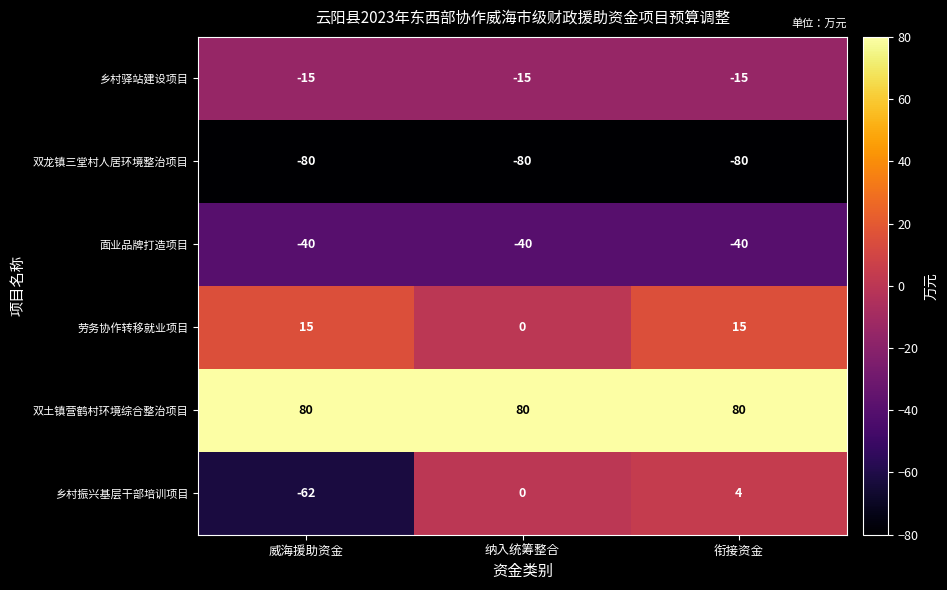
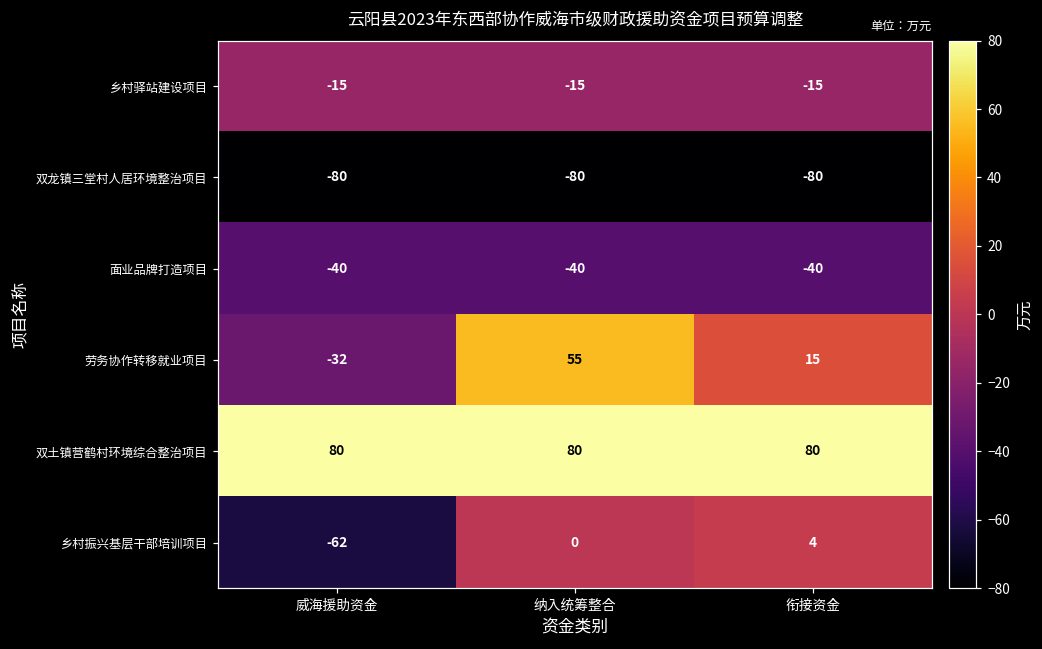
  {
    "乡村驿站建设项目": {
      "威海援助资金": -15,
      "纳入统筹整合": -15,
      "衔接资金": -15
    },
    "双龙镇三堂村人居环境整治项目": {
      "威海援助资金": -80,
      "纳入统筹整合": -80,
      "衔接资金": -80
    },
    "面业品牌打造项目": {
      "威海援助资金": -40,
      "纳入统筹整合": -40,
      "衔接资金": -40
    },
    "劳务协作转移就业项目": {
-     "威海援助资金": 15,
-     "纳入统筹整合": 0,
+     "威海援助资金": -32,
+     "纳入统筹整合": 55,
      "衔接资金": 15
    },
    "双土镇营鹤村环境综合整治项目": {
      "威海援助资金": 80,
      "纳入统筹整合": 80,
      "衔接资金": 80
    },
    "乡村振兴基层干部培训项目": {
      "威海援助资金": -62,
      "纳入统筹整合": 0,
      "衔接资金": 4
    }
  }
